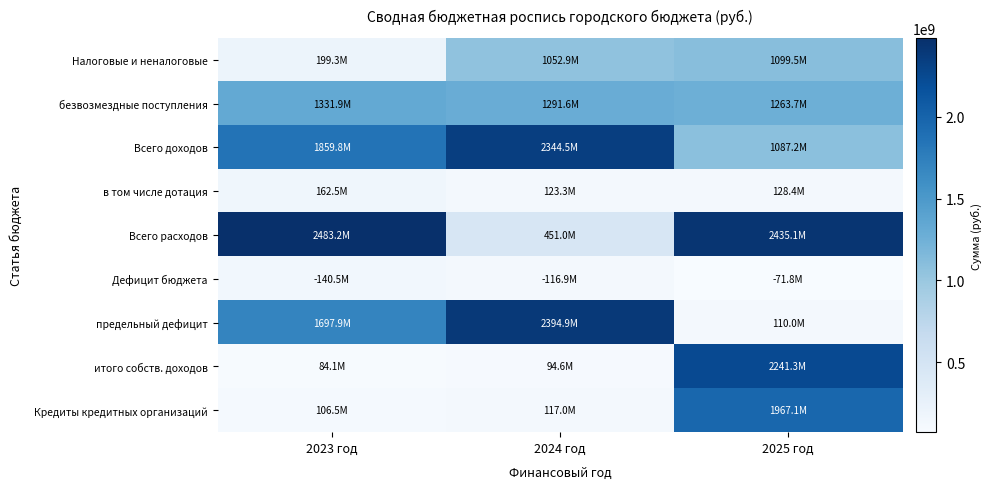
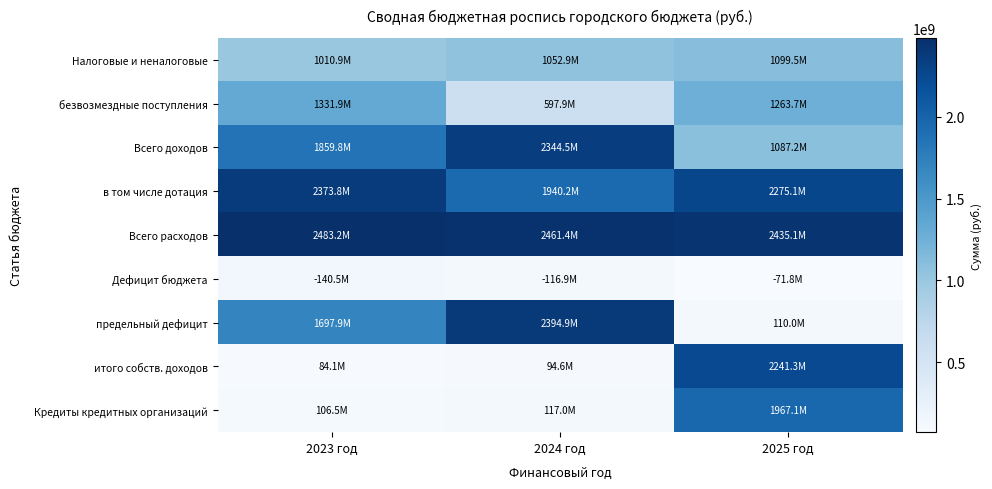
  {
    "Налоговые и неналоговые": {
-     "2023 год": "199.3M",
+     "2023 год": "1010.9M",
      "2024 год": "1052.9M",
      "2025 год": "1099.5M"
    },
    "безвозмездные поступления": {
      "2023 год": "1331.9M",
-     "2024 год": "1291.6M",
+     "2024 год": "597.9M",
      "2025 год": "1263.7M"
    },
    "Всего доходов": {
      "2023 год": "1859.8M",
      "2024 год": "2344.5M",
      "2025 год": "1087.2M"
    },
    "в том числе дотация": {
-     "2023 год": "162.5M",
-     "2024 год": "123.3M",
-     "2025 год": "128.4M"
+     "2023 год": "2373.8M",
+     "2024 год": "1940.2M",
+     "2025 год": "2275.1M"
    },
    "Всего расходов": {
      "2023 год": "2483.2M",
-     "2024 год": "451.0M",
+     "2024 год": "2461.4M",
      "2025 год": "2435.1M"
    },
    "Дефицит бюджета": {
      "2023 год": "-140.5M",
      "2024 год": "-116.9M",
      "2025 год": "-71.8M"
    },
    "предельный дефицит": {
      "2023 год": "1697.9M",
      "2024 год": "2394.9M",
      "2025 год": "110.0M"
    },
    "итого собств. доходов": {
      "2023 год": "84.1M",
      "2024 год": "94.6M",
      "2025 год": "2241.3M"
    },
    "Кредиты кредитных организаций": {
      "2023 год": "106.5M",
      "2024 год": "117.0M",
      "2025 год": "1967.1M"
    }
  }
